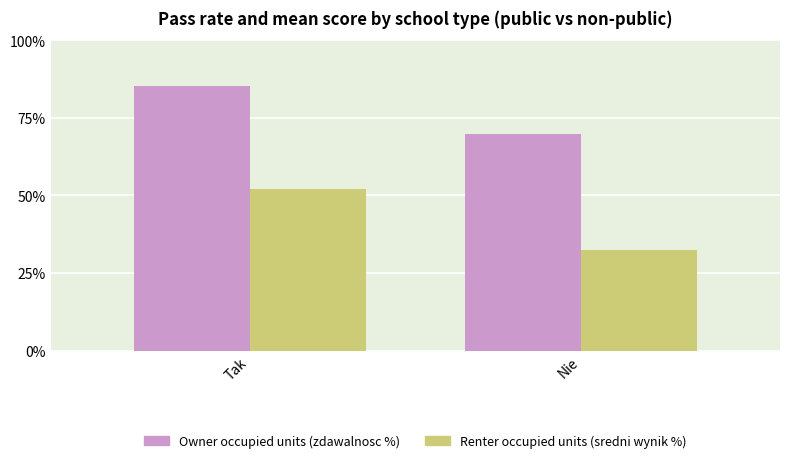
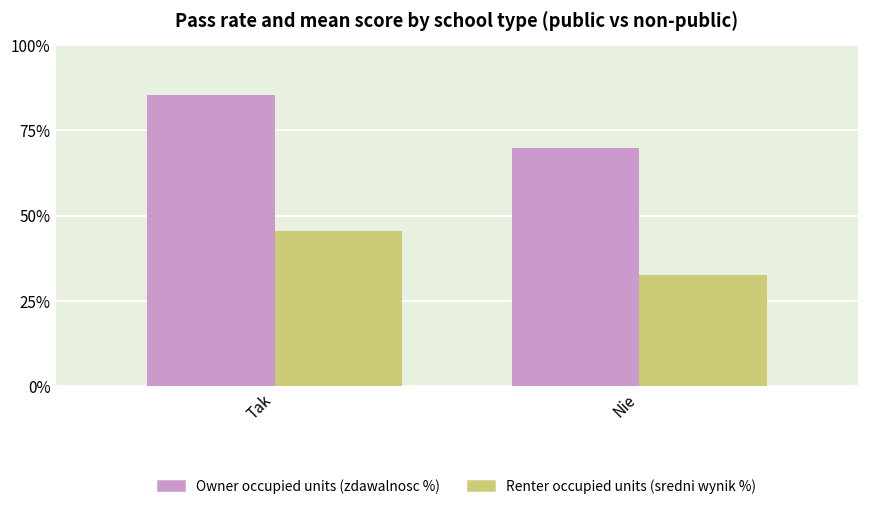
  {
    "Owner occupied units (zdawalnosc %)": {
      "Tak": "85%",
      "Nie": "70%"
    },
    "Renter occupied units (sredni wynik %)": {
-     "Tak": "52%",
+     "Tak": "45%",
      "Nie": "33%"
    }
  }
